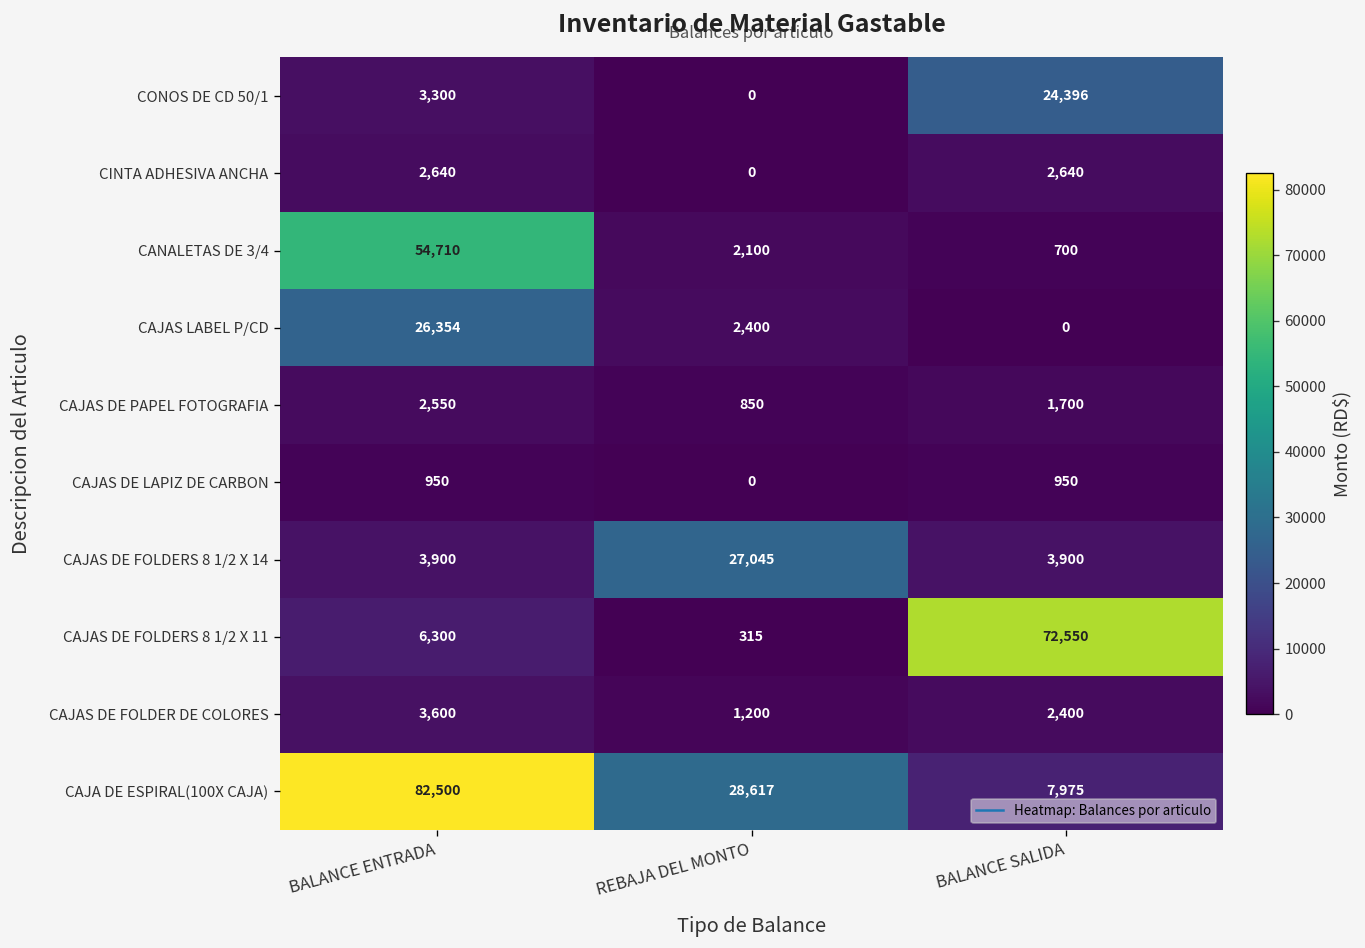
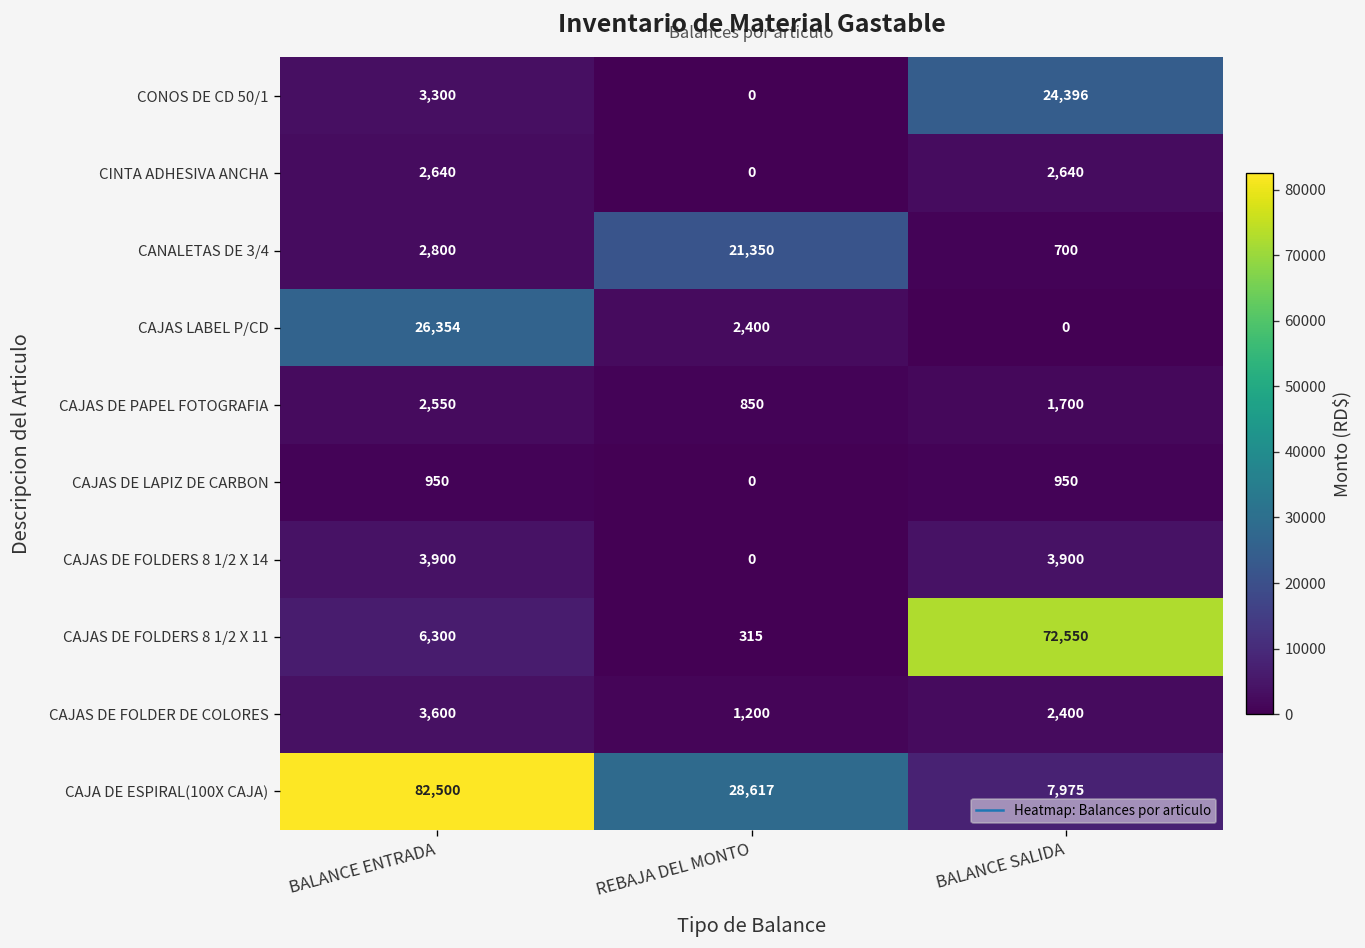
  {
    "CONOS DE CD 50/1": {
      "BALANCE ENTRADA": "3,300",
      "REBAJA DEL MONTO": "0",
      "BALANCE SALIDA": "24,396"
    },
    "CINTA ADHESIVA ANCHA": {
      "BALANCE ENTRADA": "2,640",
      "REBAJA DEL MONTO": "0",
      "BALANCE SALIDA": "2,640"
    },
    "CANALETAS DE 3/4": {
-     "BALANCE ENTRADA": "54,710",
-     "REBAJA DEL MONTO": "2,100",
+     "BALANCE ENTRADA": "2,800",
+     "REBAJA DEL MONTO": "21,350",
      "BALANCE SALIDA": "700"
    },
    "CAJAS LABEL P/CD": {
      "BALANCE ENTRADA": "26,354",
      "REBAJA DEL MONTO": "2,400",
      "BALANCE SALIDA": "0"
    },
    "CAJAS DE PAPEL FOTOGRAFIA": {
      "BALANCE ENTRADA": "2,550",
      "REBAJA DEL MONTO": "850",
      "BALANCE SALIDA": "1,700"
    },
    "CAJAS DE LAPIZ DE CARBON": {
      "BALANCE ENTRADA": "950",
      "REBAJA DEL MONTO": "0",
      "BALANCE SALIDA": "950"
    },
    "CAJAS DE FOLDERS 8 1/2 X 14": {
      "BALANCE ENTRADA": "3,900",
-     "REBAJA DEL MONTO": "27,045",
+     "REBAJA DEL MONTO": "0",
      "BALANCE SALIDA": "3,900"
    },
    "CAJAS DE FOLDERS 8 1/2 X 11": {
      "BALANCE ENTRADA": "6,300",
      "REBAJA DEL MONTO": "315",
      "BALANCE SALIDA": "72,550"
    },
    "CAJAS DE FOLDER DE COLORES": {
      "BALANCE ENTRADA": "3,600",
      "REBAJA DEL MONTO": "1,200",
      "BALANCE SALIDA": "2,400"
    },
    "CAJA DE ESPIRAL(100X CAJA)": {
      "BALANCE ENTRADA": "82,500",
      "REBAJA DEL MONTO": "28,617",
      "BALANCE SALIDA": "7,975"
    }
  }
